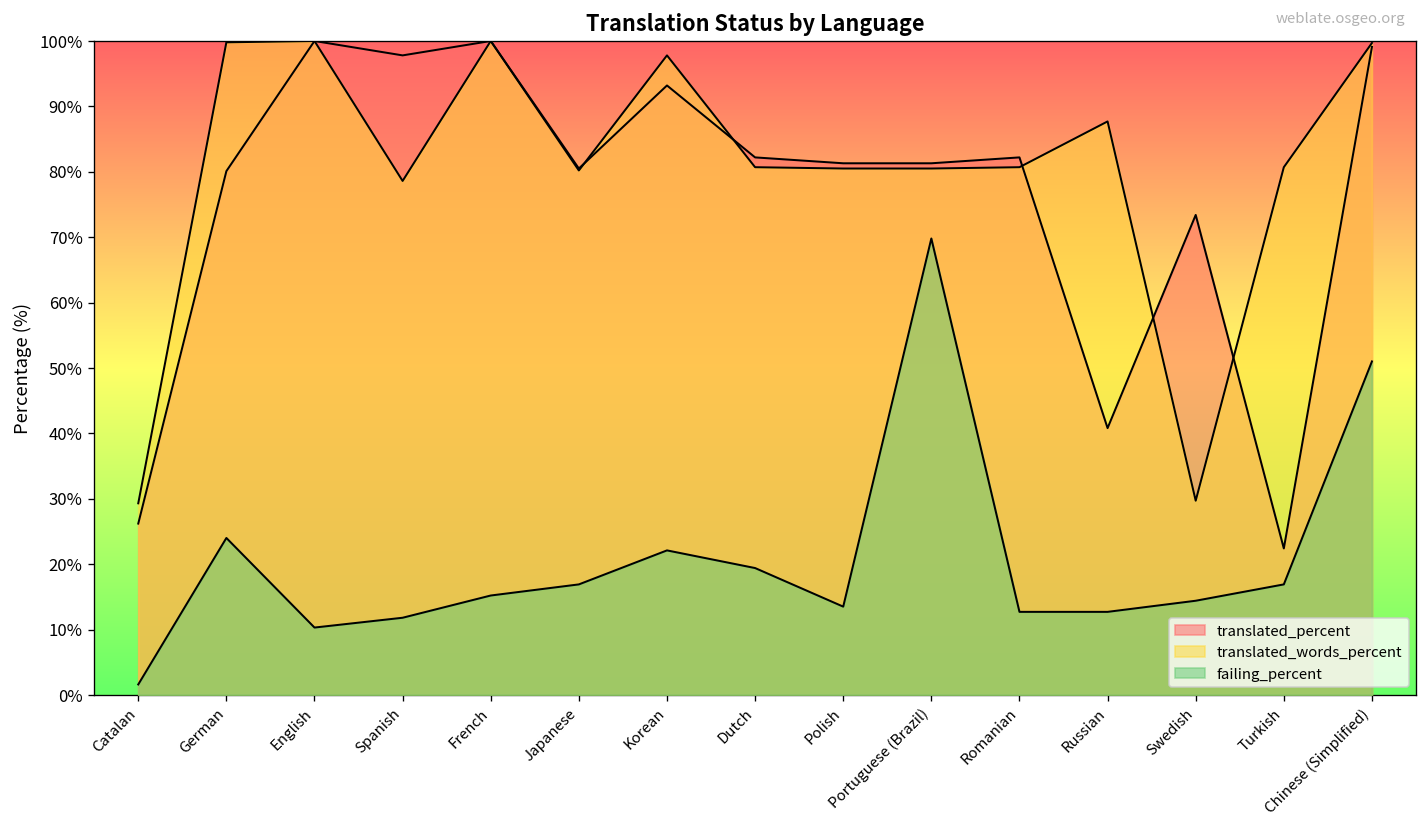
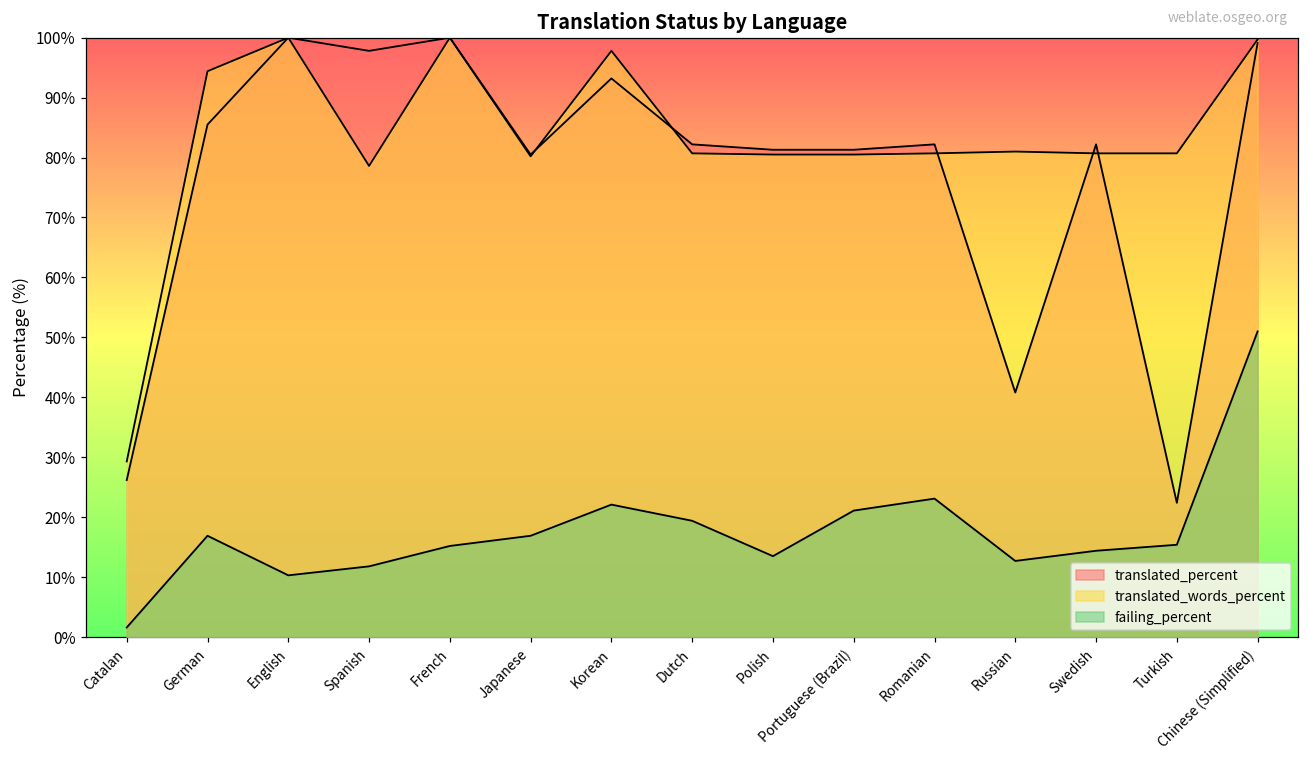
  {
    "translated_percent": {
      "Catalan": "26%",
-     "German": "80%",
+     "German": "86%",
      "Spanish": "98%",
      "Korean": "93%",
      "Dutch": "82%",
      "Polish": "81%",
      "Portuguese (Brazil)": "81%",
      "Romanian": "82%",
      "Russian": "41%",
-     "Swedish": "73%",
+     "Swedish": "82%",
      "Turkish": "22%",
      "Chinese (Simplified)": "99%"
    },
    "translated_words_percent": {
      "Catalan": "29%",
-     "German": "100%",
+     "German": "94%",
      "Spanish": "79%",
      "Korean": "98%",
      "Dutch": "81%",
      "Polish": "81%",
      "Portuguese (Brazil)": "81%",
      "Romanian": "81%",
-     "Russian": "88%",
-     "Swedish": "30%",
+     "Russian": "81%",
+     "Swedish": "81%",
      "Turkish": "81%",
      "Chinese (Simplified)": "100%"
    },
    "failing_percent": {
      "Catalan": "2%",
-     "German": "24%",
+     "German": "17%",
      "English": "10%",
      "Spanish": "12%",
      "French": "15%",
      "Japanese": "17%",
      "Korean": "22%",
      "Dutch": "19%",
      "Polish": "14%",
-     "Portuguese (Brazil)": "70%",
-     "Romanian": "13%",
+     "Portuguese (Brazil)": "21%",
+     "Romanian": "23%",
      "Russian": "13%",
      "Swedish": "14%",
-     "Turkish": "17%",
+     "Turkish": "15%",
      "Chinese (Simplified)": "51%"
    }
  }
